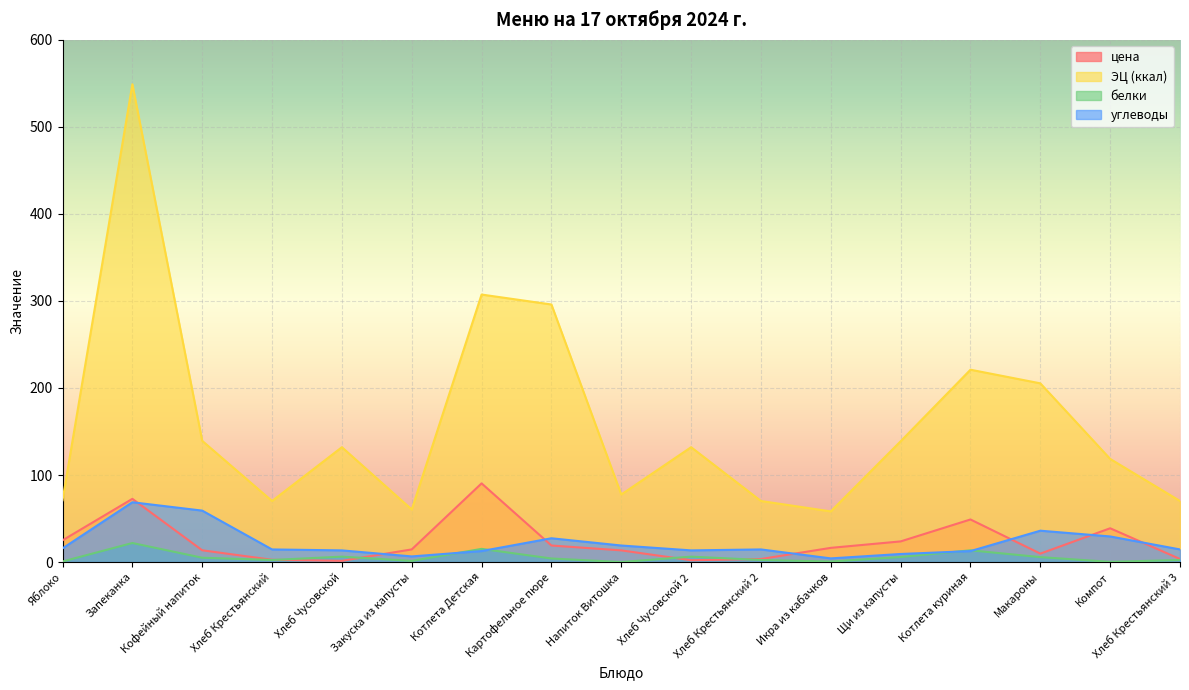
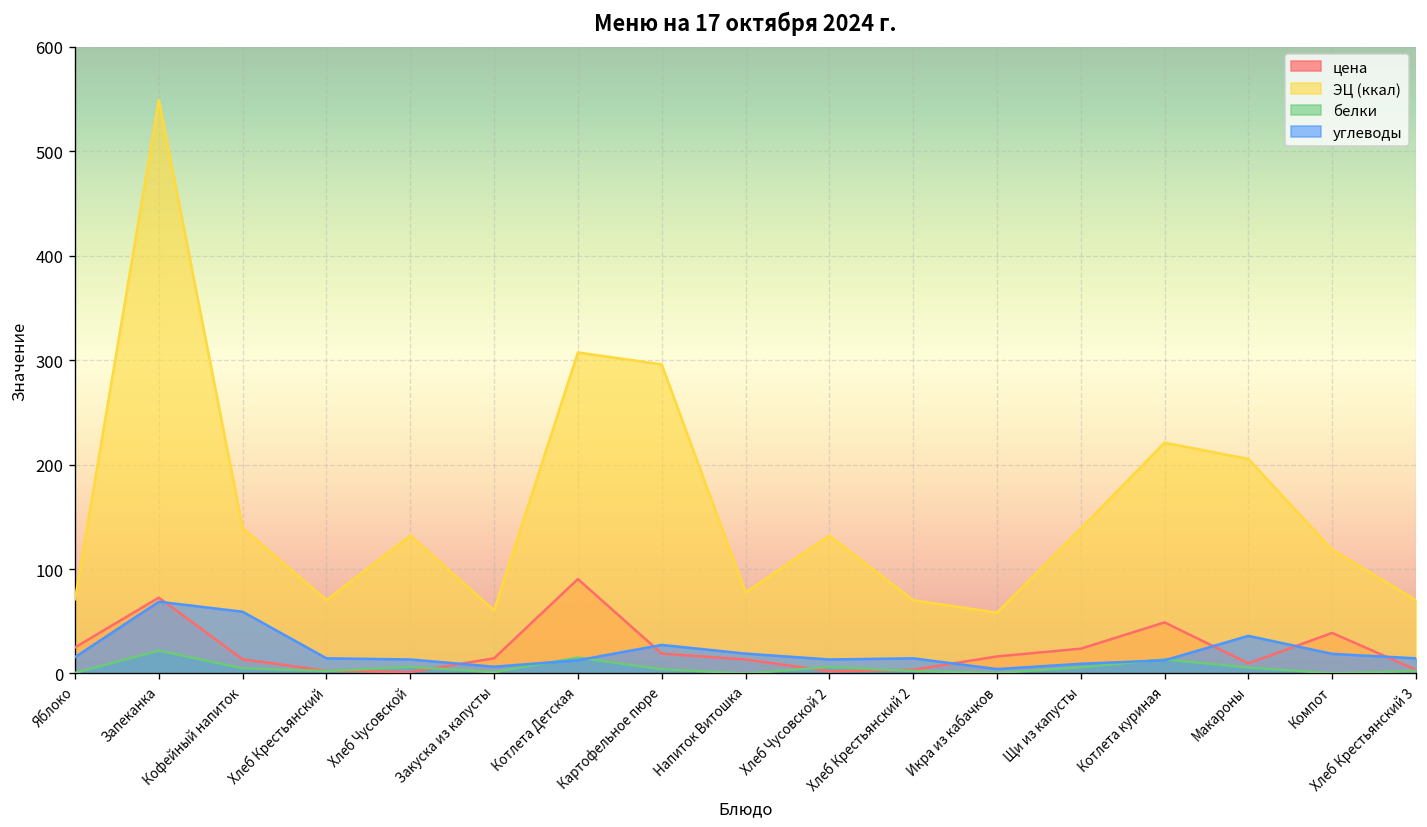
  {
    "цена": {
      "Яблоко": 20,
      "Запеканка": 70,
      "Кофейный напиток": 10,
      "Хлеб Чусовской": 0,
      "Закуска из капусты": 10,
      "Котлета Детская": 90,
      "Картофельное пюре": 20,
      "Напиток Витошка": 10,
      "Хлеб Чусовской 2": 0,
      "Икра из кабачков": 20,
      "Щи из капусты": 20,
      "Котлета куриная": 50,
      "Макароны": 10,
      "Компот": 40
    },
    "ЭЦ (ккал)": {
      "Яблоко": 70,
      "Запеканка": 550,
      "Кофейный напиток": 140,
      "Хлеб Крестьянский": 70,
      "Хлеб Чусовской": 130,
      "Закуска из капусты": 60,
      "Котлета Детская": 310,
      "Картофельное пюре": 300,
      "Напиток Витошка": 80,
      "Хлеб Чусовской 2": 130,
      "Хлеб Крестьянский 2": 70,
      "Икра из кабачков": 60,
      "Щи из капусты": 140,
      "Котлета куриная": 220,
      "Макароны": 210,
      "Компот": 120,
      "Хлеб Крестьянский 3": 70
    },
    "белки": {
      "Яблоко": 0,
      "Запеканка": 20,
      "Кофейный напиток": 0,
      "Хлеб Чусовской": 10,
      "Закуска из капусты": 0,
      "Картофельное пюре": 0,
      "Напиток Витошка": 0,
      "Хлеб Чусовской 2": 10,
      "Икра из кабачков": 0,
      "Щи из капусты": 10,
      "Макароны": 10,
      "Компот": 0
    },
    "углеводы": {
      "Яблоко": 20,
      "Запеканка": 70,
      "Кофейный напиток": 60,
      "Хлеб Крестьянский": 10,
      "Хлеб Чусовской": 10,
      "Закуска из капусты": 10,
      "Картофельное пюре": 30,
      "Напиток Витошка": 20,
      "Хлеб Чусовской 2": 10,
      "Хлеб Крестьянский 2": 10,
      "Икра из кабачков": 0,
      "Щи из капусты": 10,
      "Макароны": 40,
-     "Компот": 30,
+     "Компот": 20,
      "Хлеб Крестьянский 3": 10
    }
  }
